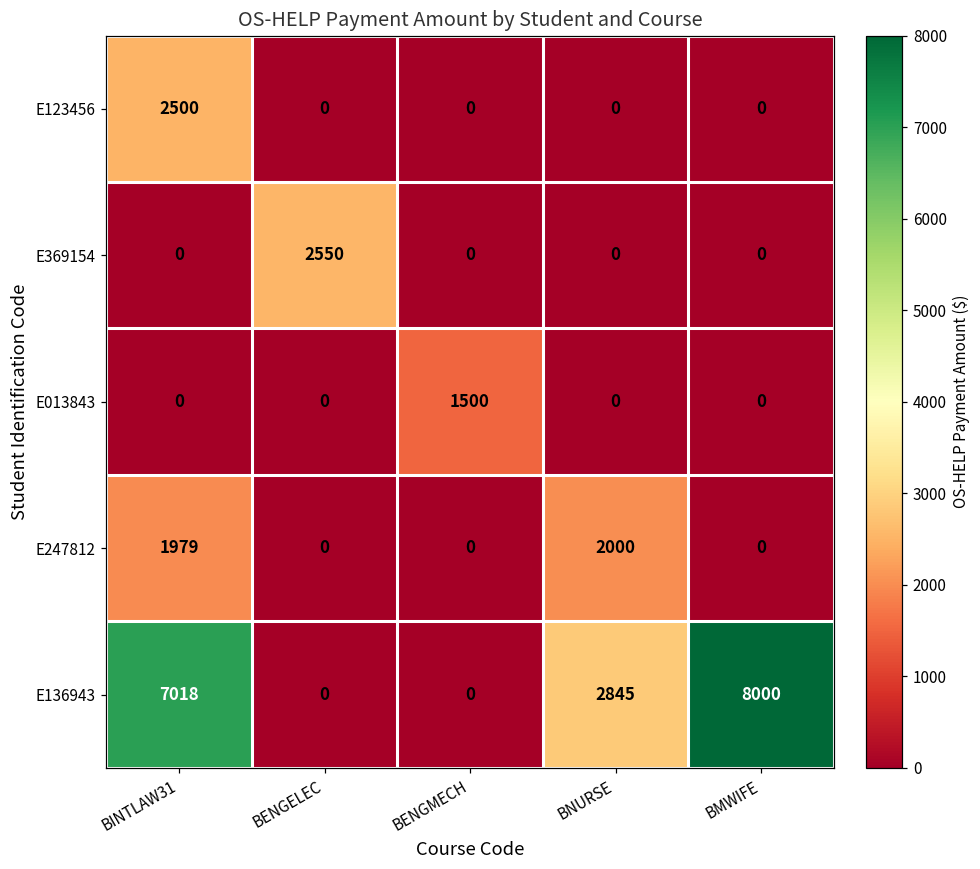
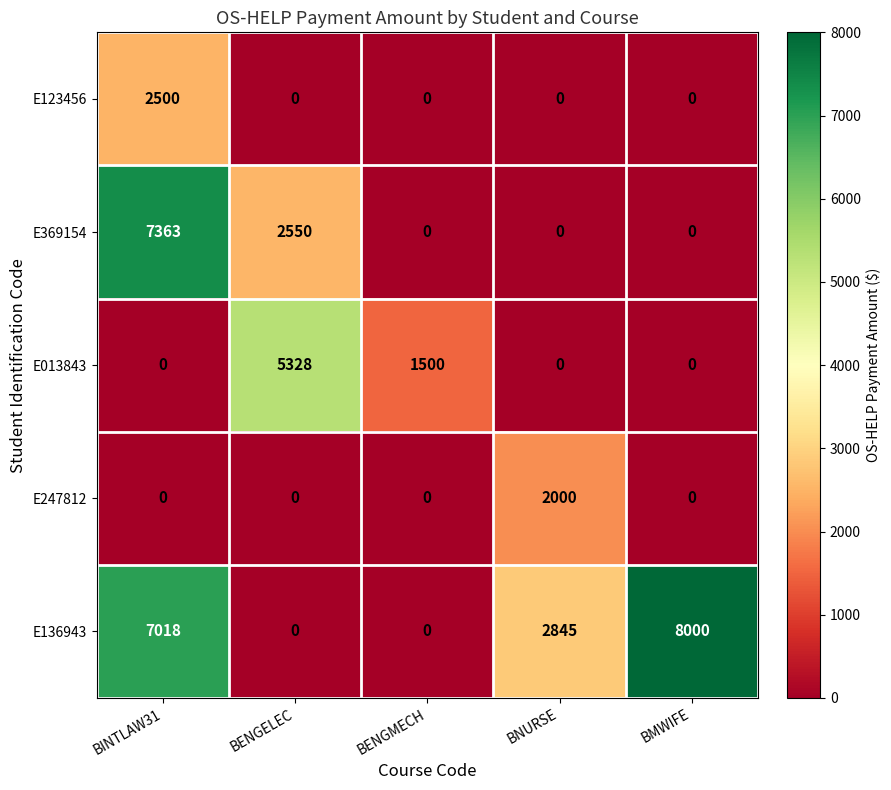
  {
    "E123456": {
      "BINTLAW31": 2500,
      "BENGELEC": 0,
      "BENGMECH": 0,
      "BNURSE": 0,
      "BMWIFE": 0
    },
    "E369154": {
-     "BINTLAW31": 0,
+     "BINTLAW31": 7363,
      "BENGELEC": 2550,
      "BENGMECH": 0,
      "BNURSE": 0,
      "BMWIFE": 0
    },
    "E013843": {
      "BINTLAW31": 0,
-     "BENGELEC": 0,
+     "BENGELEC": 5328,
      "BENGMECH": 1500,
      "BNURSE": 0,
      "BMWIFE": 0
    },
    "E247812": {
-     "BINTLAW31": 1979,
+     "BINTLAW31": 0,
      "BENGELEC": 0,
      "BENGMECH": 0,
      "BNURSE": 2000,
      "BMWIFE": 0
    },
    "E136943": {
      "BINTLAW31": 7018,
      "BENGELEC": 0,
      "BENGMECH": 0,
      "BNURSE": 2845,
      "BMWIFE": 8000
    }
  }
